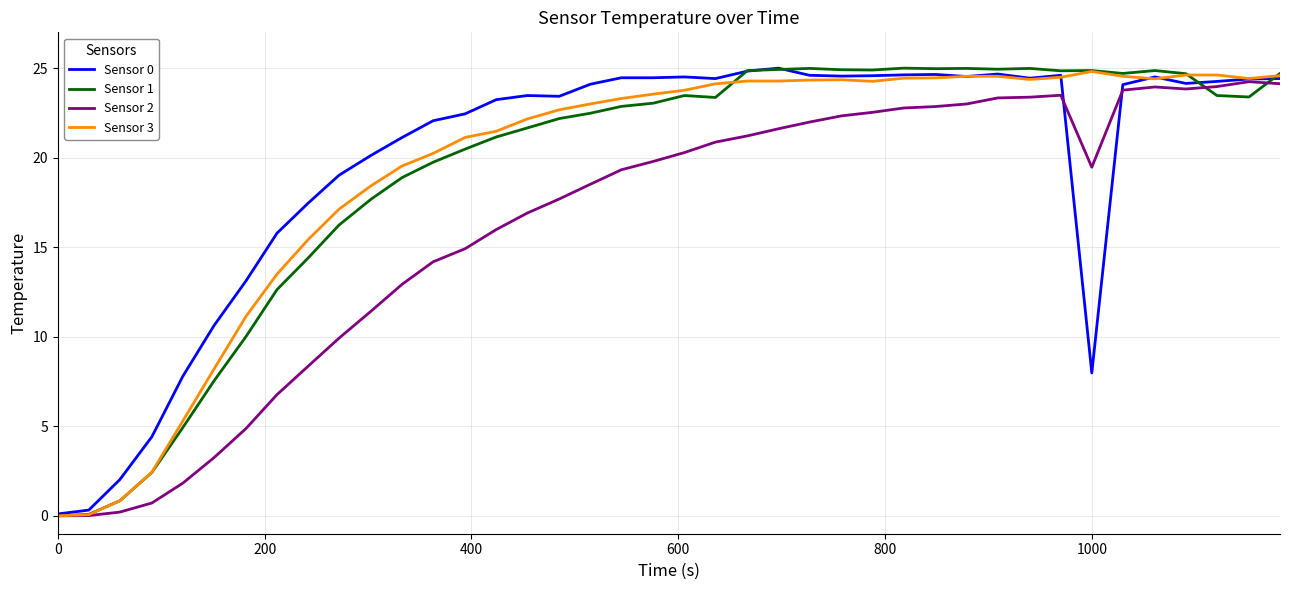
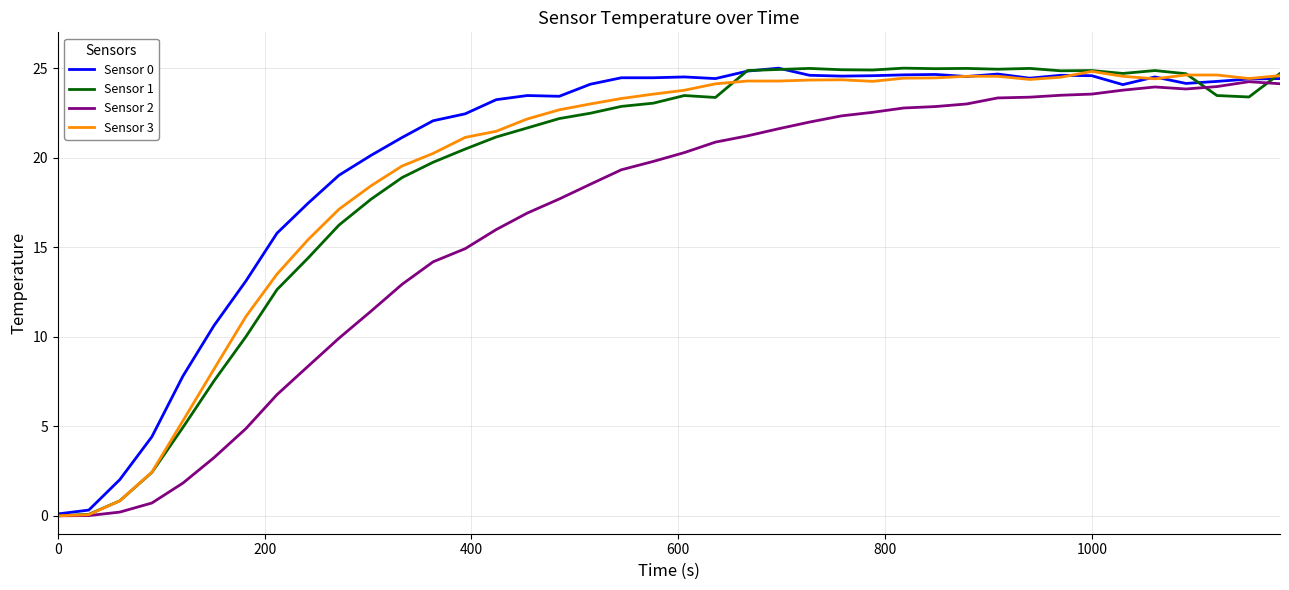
  {
    "Sensor 0": {
-     "1000": 8.0
+     "1000": 24.6
    },
    "Sensor 2": {
-     "1000": 19.5
+     "1000": 23.6
    }
  }
